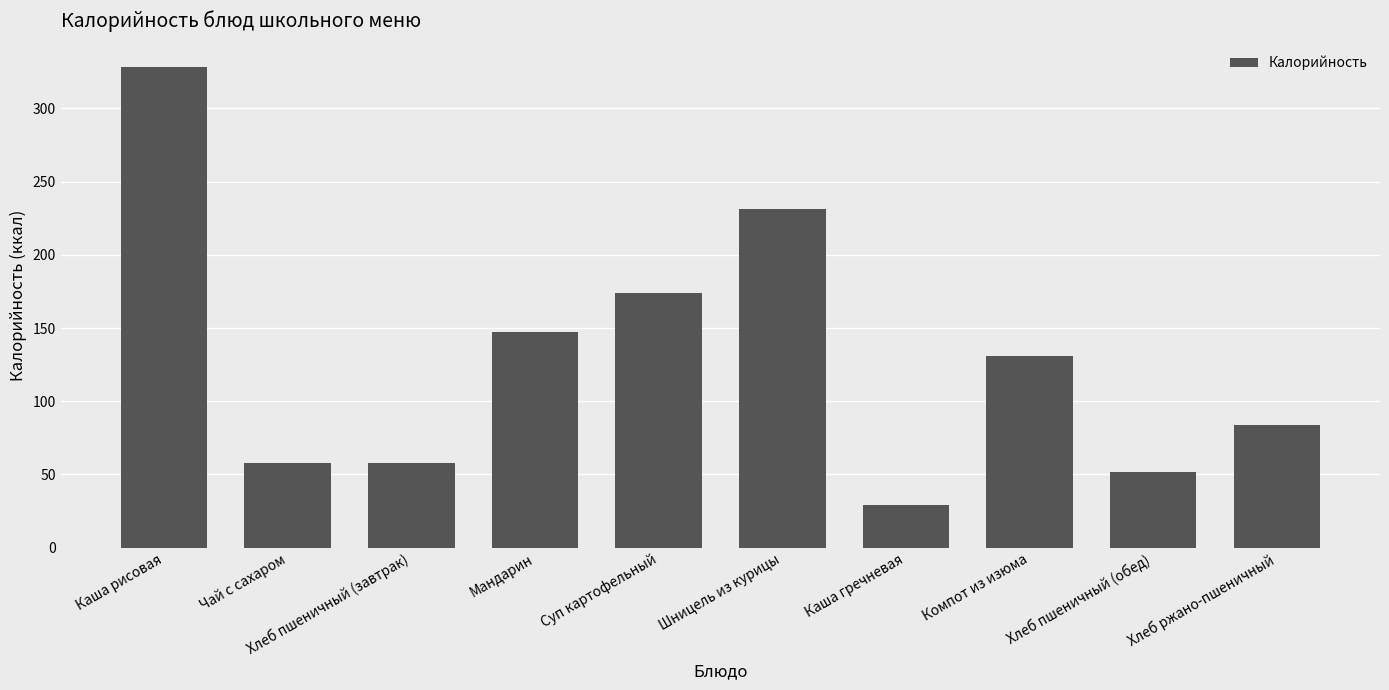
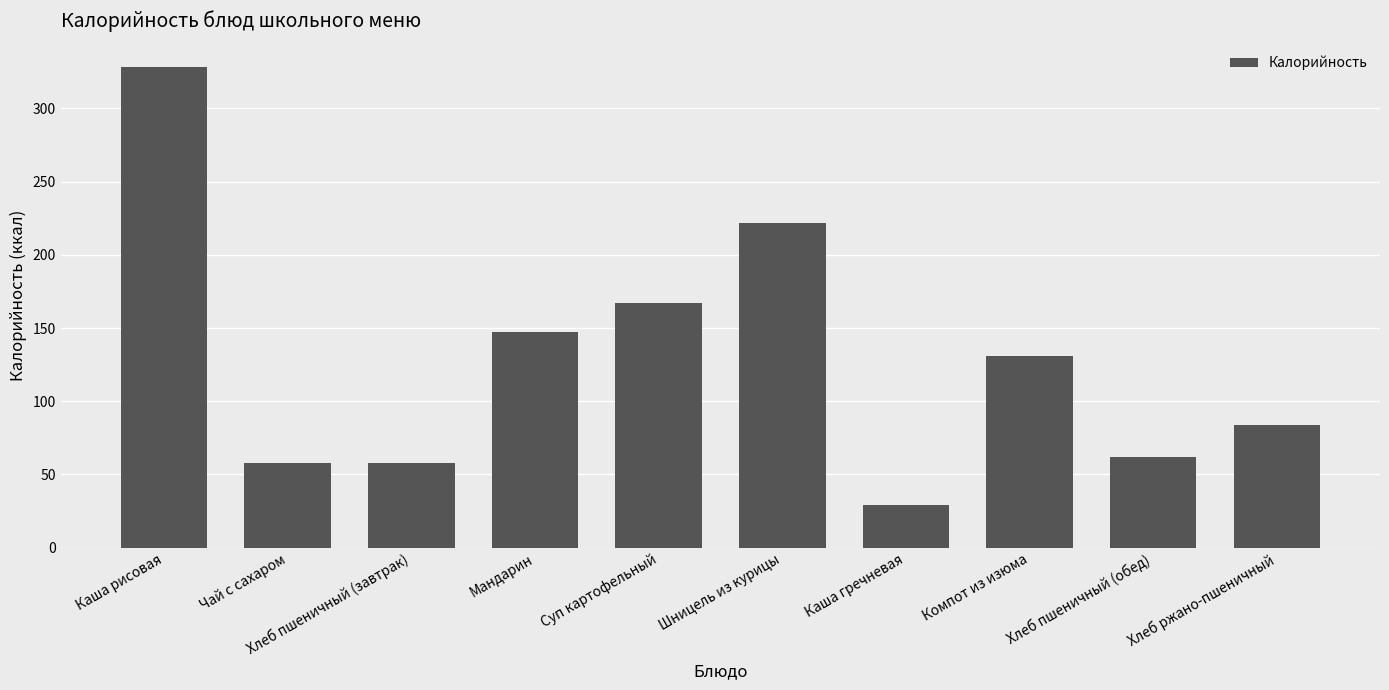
  {
    "Каша рисовая": 328,
    "Чай с сахаром": 58,
    "Хлеб пшеничный (завтрак)": 58,
    "Мандарин": 147,
-   "Суп картофельный": 174,
-   "Шницель из курицы": 231,
+   "Суп картофельный": 167,
+   "Шницель из курицы": 222,
    "Каша гречневая": 29,
    "Компот из изюма": 131,
-   "Хлеб пшеничный (обед)": 52,
+   "Хлеб пшеничный (обед)": 62,
    "Хлеб ржано-пшеничный": 84
  }
